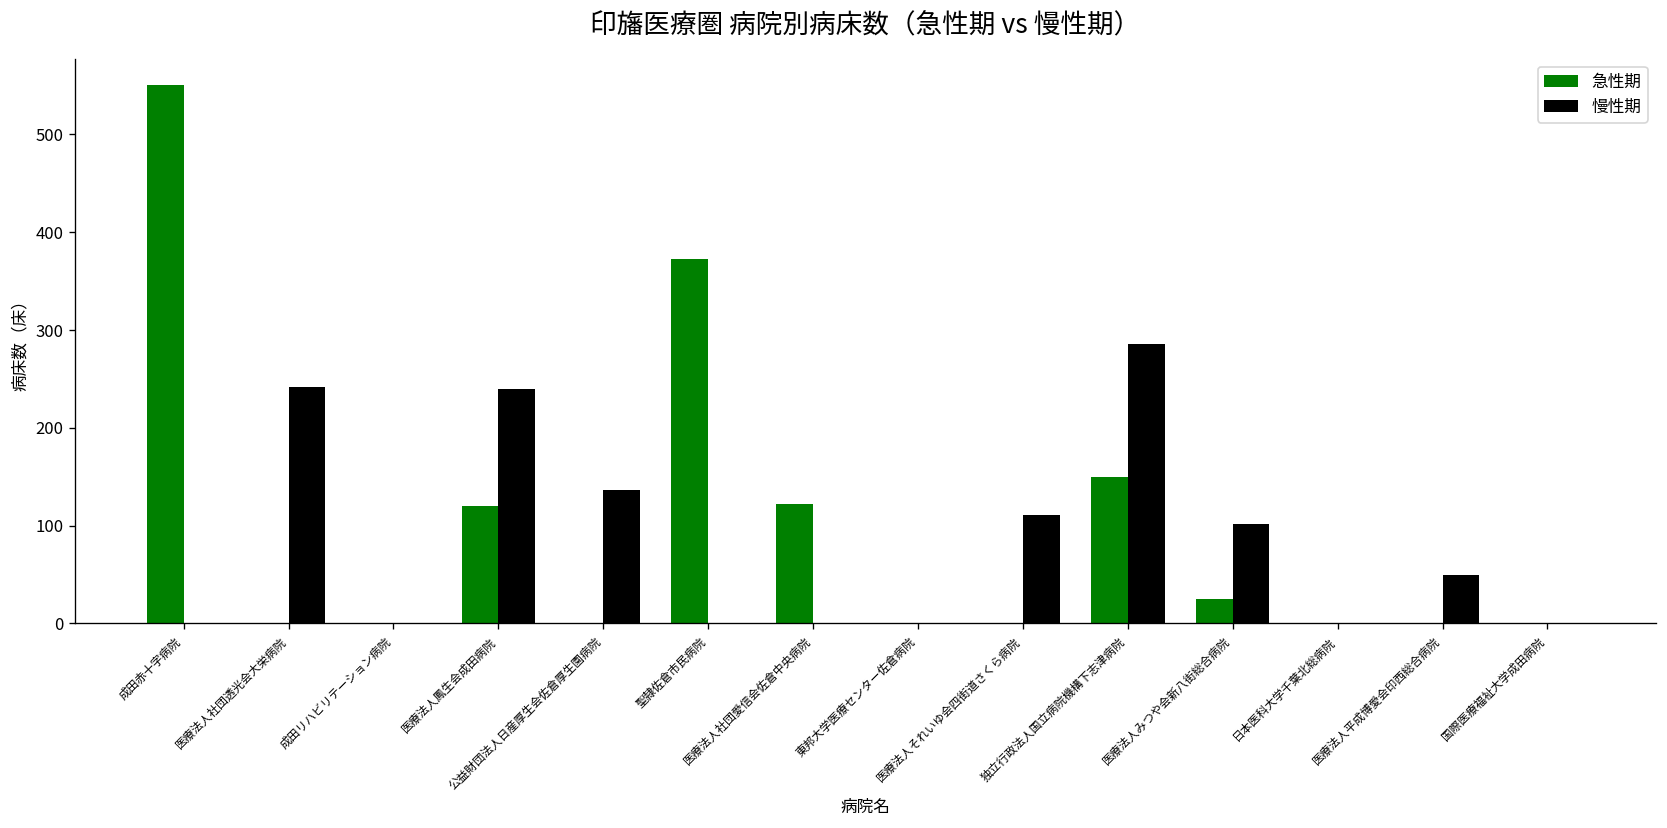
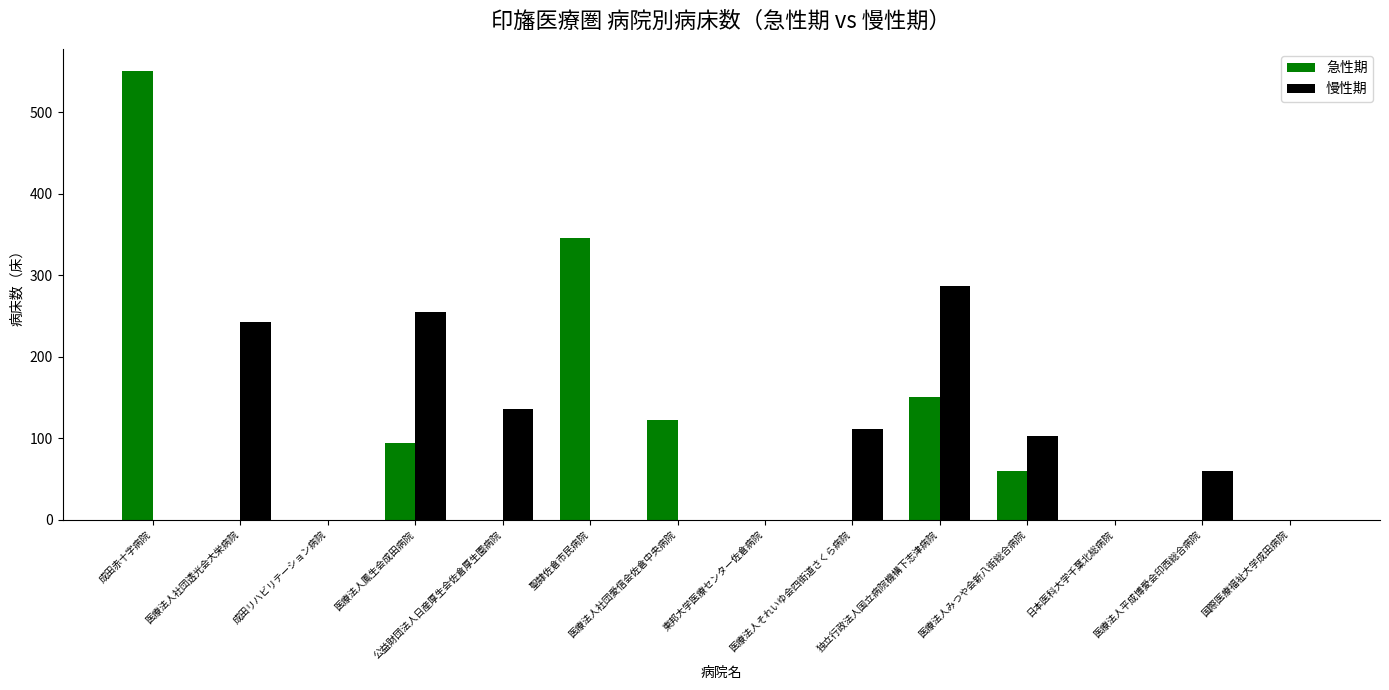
  {
    "急性期": {
      "成田赤十字病院": 550,
      "医療法人社団透光会大栄病院": 0,
      "成田リハビリテーション病院": 0,
-     "医療法人鳳生会成田病院": 120,
+     "医療法人鳳生会成田病院": 90,
      "公益財団法人日産厚生会佐倉厚生園病院": 0,
-     "聖隷佐倉市民病院": 370,
+     "聖隷佐倉市民病院": 350,
      "医療法人社団愛信会佐倉中央病院": 120,
      "東邦大学医療センター佐倉病院": 0,
      "医療法人それいゆ会四街道さくら病院": 0,
      "独立行政法人国立病院機構下志津病院": 150,
-     "医療法人みつや会新八街総合病院": 30,
+     "医療法人みつや会新八街総合病院": 60,
      "日本医科大学千葉北総病院": 0,
      "医療法人平成博愛会印西総合病院": 0,
      "国際医療福祉大学成田病院": 0
    },
    "慢性期": {
      "成田赤十字病院": 0,
      "医療法人社団透光会大栄病院": 240,
      "成田リハビリテーション病院": 0,
-     "医療法人鳳生会成田病院": 240,
+     "医療法人鳳生会成田病院": 260,
      "公益財団法人日産厚生会佐倉厚生園病院": 140,
      "聖隷佐倉市民病院": 0,
      "医療法人社団愛信会佐倉中央病院": 0,
      "東邦大学医療センター佐倉病院": 0,
      "医療法人それいゆ会四街道さくら病院": 110,
      "独立行政法人国立病院機構下志津病院": 290,
      "医療法人みつや会新八街総合病院": 100,
      "日本医科大学千葉北総病院": 0,
-     "医療法人平成博愛会印西総合病院": 50,
+     "医療法人平成博愛会印西総合病院": 60,
      "国際医療福祉大学成田病院": 0
    }
  }
